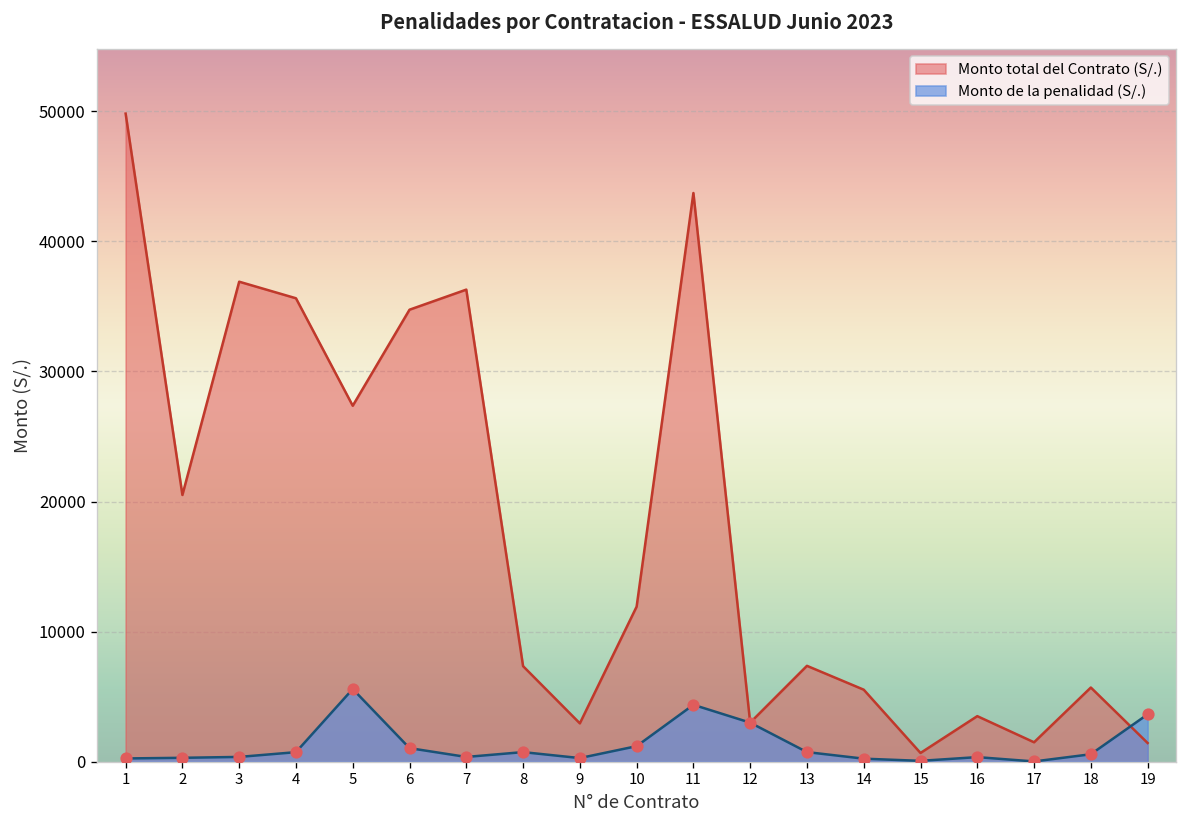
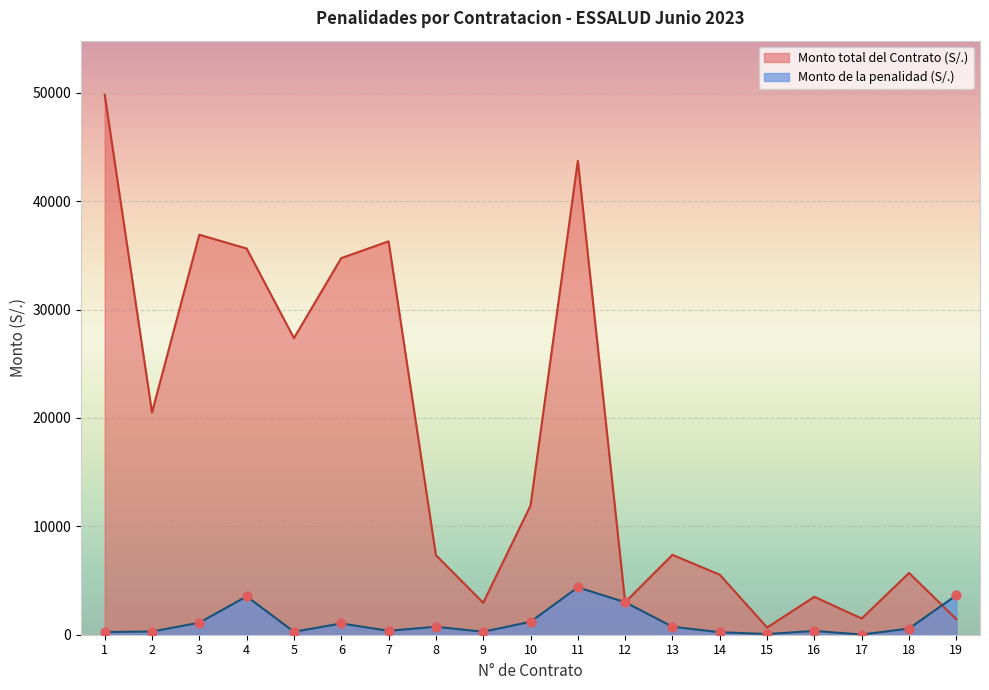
  {
    "Monto total del Contrato (S/.)": {
      "1": 49800,
      "2": 20500,
      "3": 36900,
      "4": 35600,
      "5": 27400,
      "6": 34700,
      "7": 36300,
      "8": 7300,
      "9": 2900,
      "10": 11900,
      "11": 43700,
      "13": 7400,
      "14": 5500,
      "15": 700,
      "16": 3500,
      "17": 1500,
      "18": 5700,
      "19": 1400
    },
    "Monto de la penalidad (S/.)": {
      "1": 200,
      "2": 300,
-     "3": 400,
-     "4": 700,
-     "5": 5600,
+     "3": 1100,
+     "4": 3500,
+     "5": 300,
      "6": 1000,
      "7": 400,
      "8": 700,
      "9": 300,
      "10": 1200,
      "11": 4400,
      "13": 700,
      "14": 200,
      "15": 100,
      "16": 400,
      "17": 0,
      "18": 600,
      "19": 3600
    }
  }
